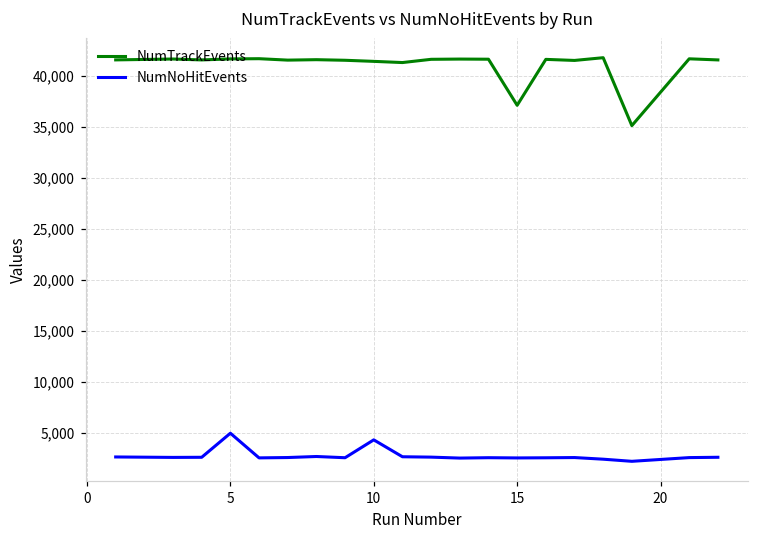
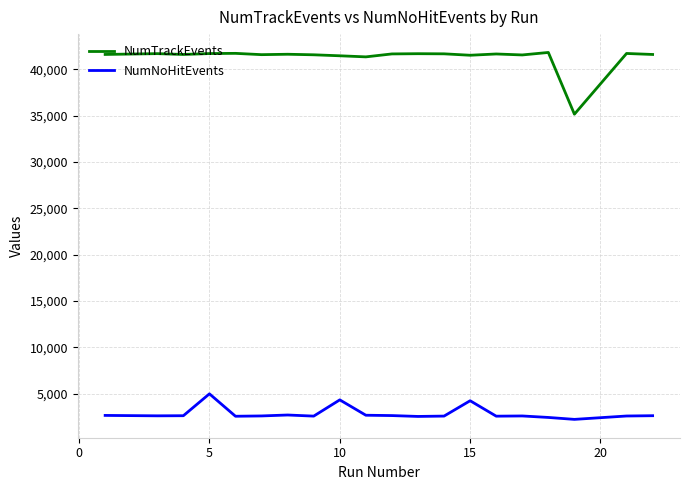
  {
    "NumTrackEvents": {
      "5": "42,000",
      "10": "41,000",
-     "15": "37,000"
+     "15": "42,000"
    },
    "NumNoHitEvents": {
      "5": "5,000",
      "10": "4,000",
-     "15": "3,000"
+     "15": "4,000"
    }
  }
